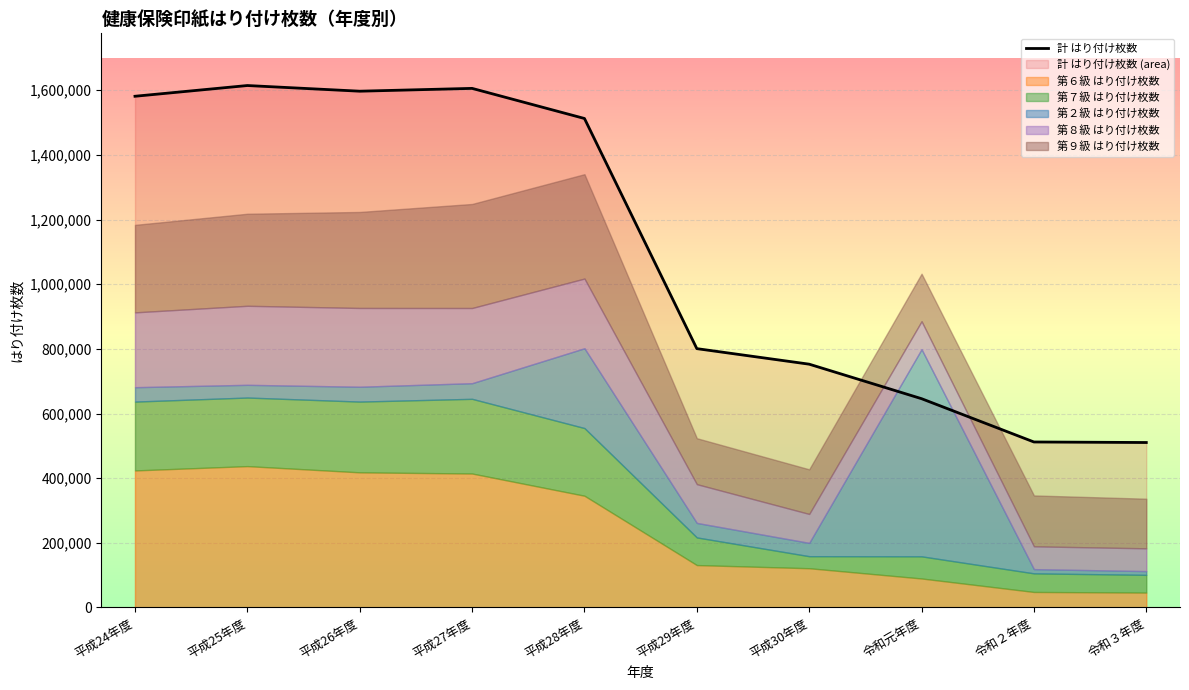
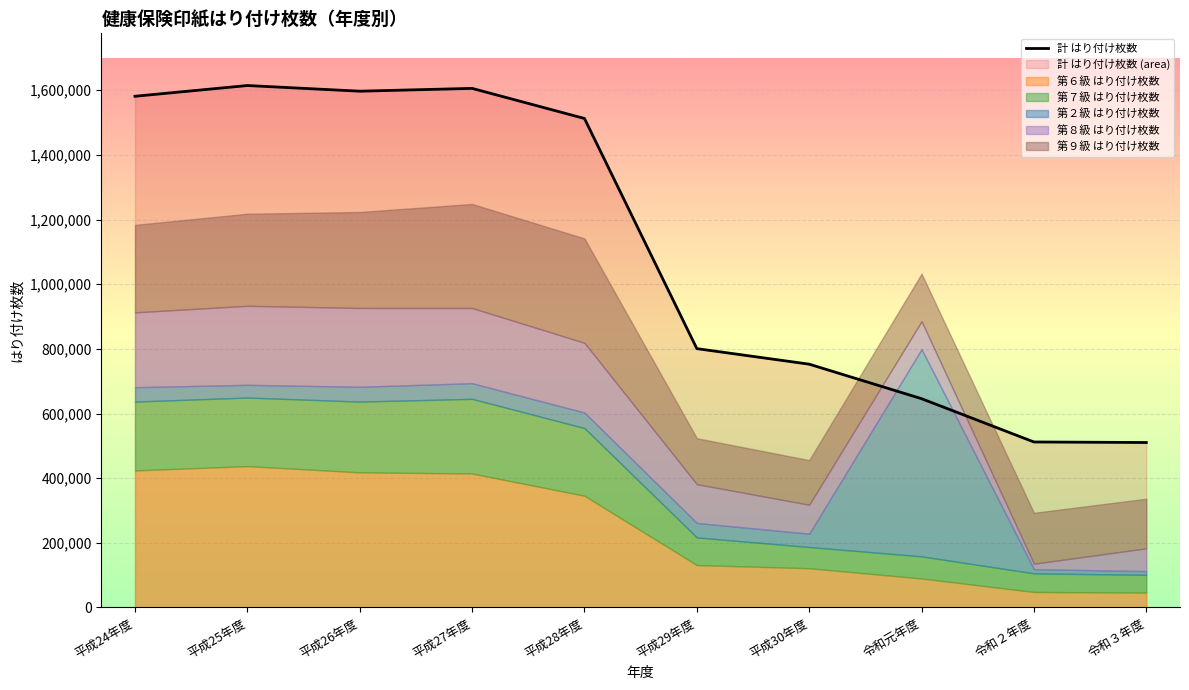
  {
    "計 はり付け枚数 (area)": {
      "平成24年度": "1,580,000",
      "平成25年度": "1,610,000",
      "平成26年度": "1,600,000",
      "平成27年度": "1,610,000",
      "平成28年度": "1,510,000",
      "平成29年度": "800,000",
      "平成30年度": "750,000",
      "令和元年度": "650,000",
      "令和２年度": "510,000",
      "令和３年度": "510,000"
    },
    "第６級 はり付け枚数": {
      "平成24年度": "420,000",
      "平成25年度": "440,000",
      "平成26年度": "420,000",
      "平成27年度": "410,000",
      "平成28年度": "350,000",
      "平成29年度": "130,000",
      "平成30年度": "120,000",
      "令和元年度": "90,000",
      "令和２年度": "50,000",
      "令和３年度": "50,000"
    },
    "第７級 はり付け枚数": {
      "平成24年度": "210,000",
      "平成25年度": "210,000",
      "平成26年度": "220,000",
      "平成27年度": "230,000",
      "平成28年度": "210,000",
      "平成29年度": "90,000",
-     "平成30年度": "40,000",
+     "平成30年度": "70,000",
      "令和元年度": "70,000",
      "令和２年度": "60,000",
      "令和３年度": "50,000"
    },
    "第２級 はり付け枚数": {
      "平成24年度": "40,000",
      "平成25年度": "40,000",
      "平成26年度": "50,000",
      "平成27年度": "50,000",
-     "平成28年度": "250,000",
+     "平成28年度": "50,000",
      "平成29年度": "40,000",
      "平成30年度": "40,000",
      "令和元年度": "640,000",
      "令和２年度": "10,000",
      "令和３年度": "10,000"
    },
    "第８級 はり付け枚数": {
      "平成24年度": "230,000",
      "平成25年度": "240,000",
      "平成26年度": "240,000",
      "平成27年度": "230,000",
      "平成28年度": "220,000",
      "平成29年度": "120,000",
      "平成30年度": "90,000",
      "令和元年度": "90,000",
-     "令和２年度": "70,000",
+     "令和２年度": "20,000",
      "令和３年度": "70,000"
    },
    "第９級 はり付け枚数": {
      "平成24年度": "270,000",
      "平成25年度": "280,000",
      "平成26年度": "300,000",
      "平成27年度": "320,000",
      "平成28年度": "320,000",
      "平成29年度": "140,000",
      "平成30年度": "140,000",
      "令和元年度": "150,000",
      "令和２年度": "160,000",
      "令和３年度": "150,000"
    }
  }
